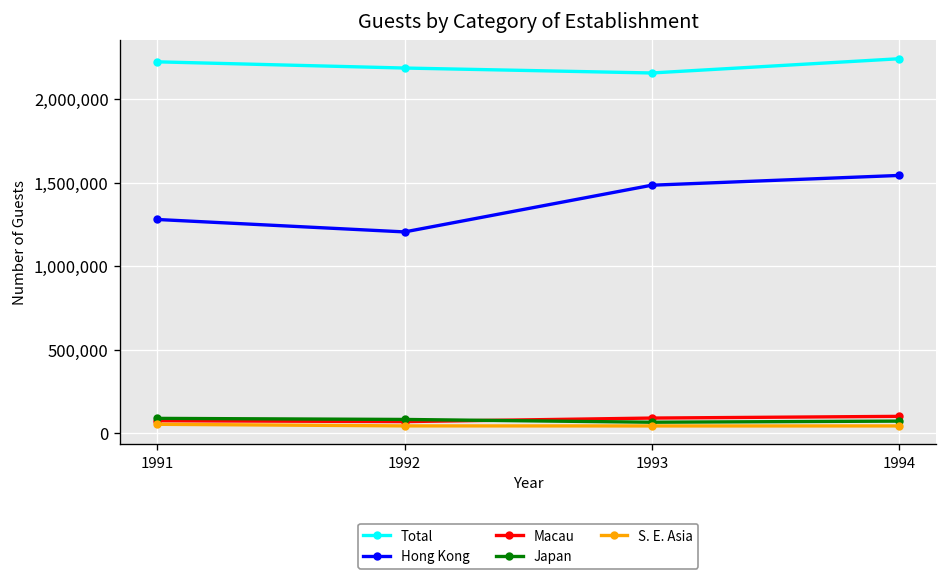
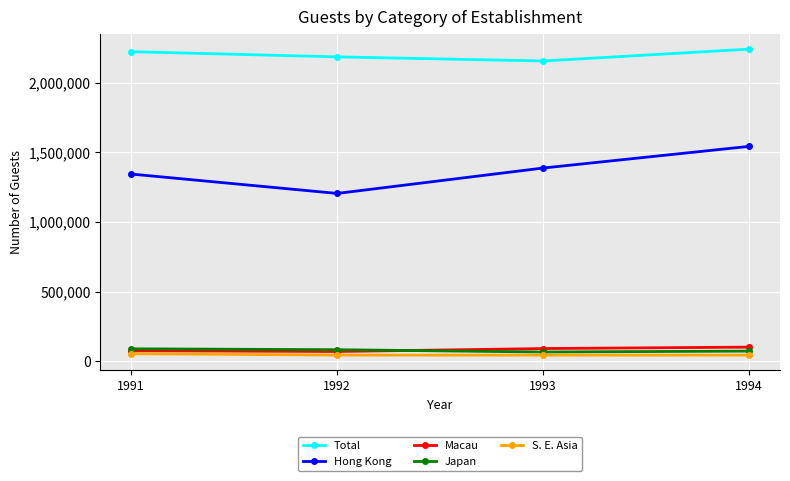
  {
    "Total": {
      "1991": "2,220,000",
      "1992": "2,190,000",
      "1993": "2,160,000",
      "1994": "2,240,000"
    },
    "Hong Kong": {
-     "1991": "1,280,000",
+     "1991": "1,340,000",
      "1992": "1,210,000",
-     "1993": "1,480,000",
+     "1993": "1,390,000",
      "1994": "1,540,000"
    },
    "Macau": {
      "1993": "90,000",
      "1994": "100,000"
    },
    "Japan": {
      "1993": "70,000",
      "1994": "70,000"
    },
    "S. E. Asia": {
      "1991": "50,000",
      "1992": "40,000",
      "1993": "40,000",
      "1994": "40,000"
    }
  }
